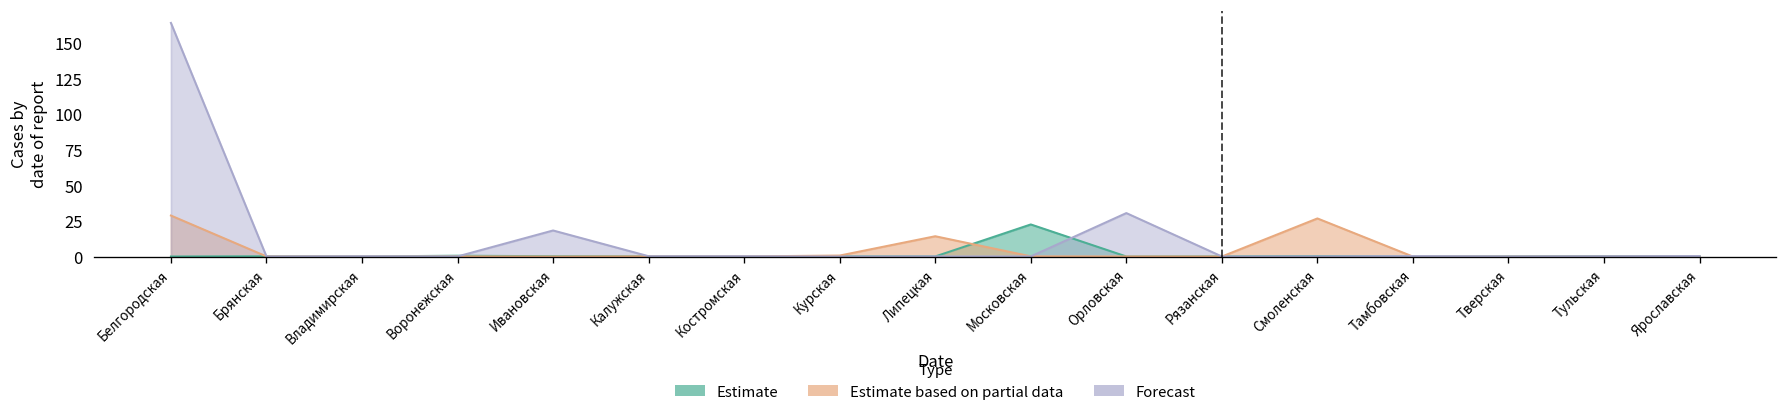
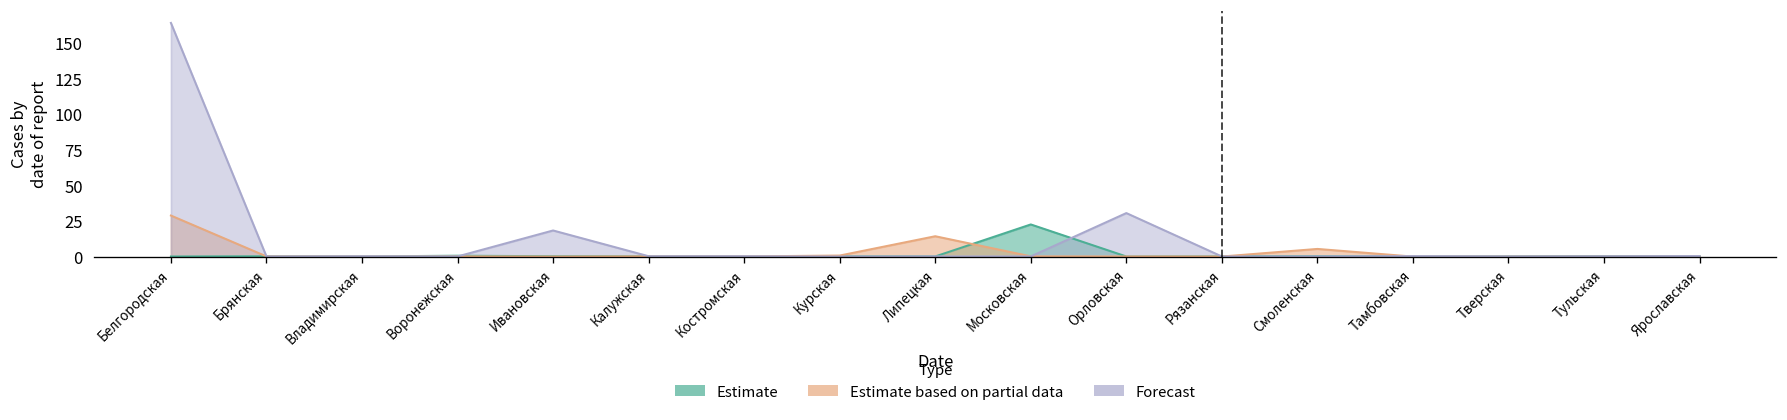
  {
    "Estimate": {
      "Белгородская": 0,
      "Московская": 23
    },
    "Estimate based on partial data": {
      "Белгородская": 29,
      "Липецкая": 14,
-     "Смоленская": 27
+     "Смоленская": 5
    },
    "Forecast": {
      "Белгородская": 164,
      "Ивановская": 18,
      "Орловская": 31
    }
  }
